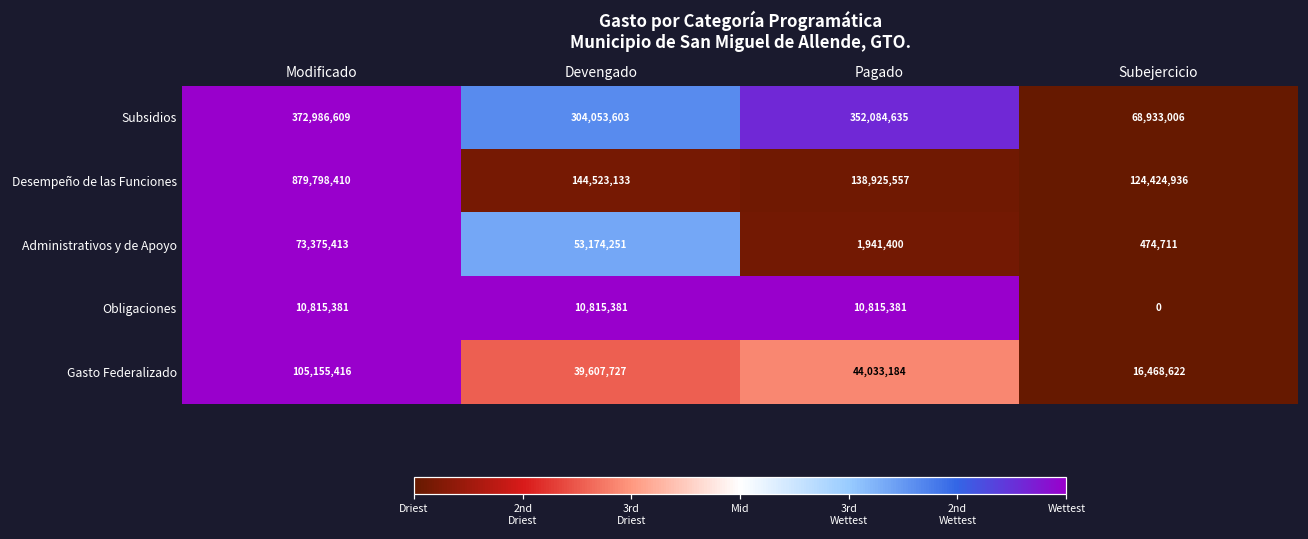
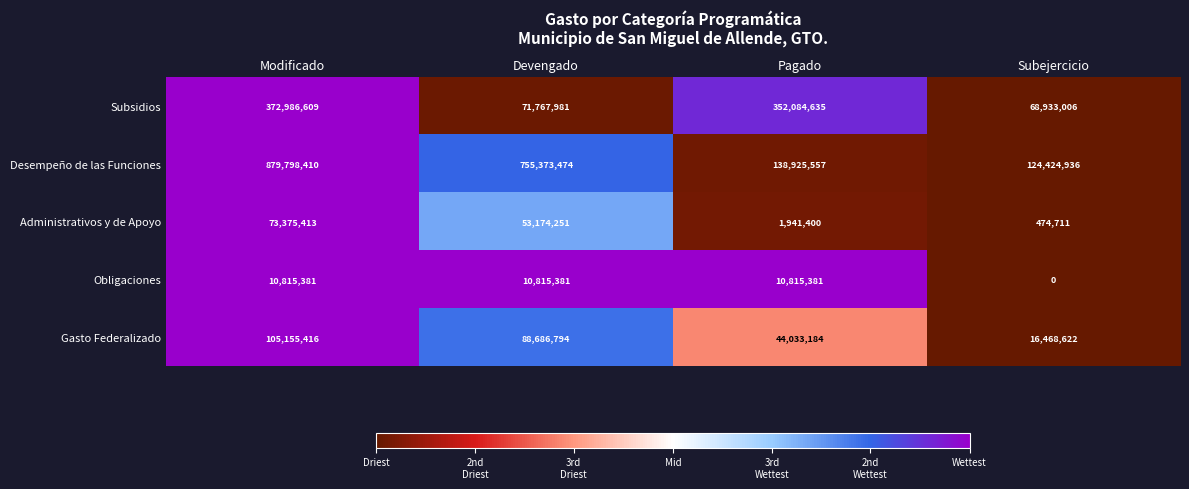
  {
    "Subsidios": {
      "Modificado": "372,986,609",
-     "Devengado": "304,053,603",
+     "Devengado": "71,767,981",
      "Pagado": "352,084,635",
      "Subejercicio": "68,933,006"
    },
    "Desempeño de las Funciones": {
      "Modificado": "879,798,410",
-     "Devengado": "144,523,133",
+     "Devengado": "755,373,474",
      "Pagado": "138,925,557",
      "Subejercicio": "124,424,936"
    },
    "Administrativos y de Apoyo": {
      "Modificado": "73,375,413",
      "Devengado": "53,174,251",
      "Pagado": "1,941,400",
      "Subejercicio": "474,711"
    },
    "Obligaciones": {
      "Modificado": "10,815,381",
      "Devengado": "10,815,381",
      "Pagado": "10,815,381",
      "Subejercicio": "0"
    },
    "Gasto Federalizado": {
      "Modificado": "105,155,416",
-     "Devengado": "39,607,727",
+     "Devengado": "88,686,794",
      "Pagado": "44,033,184",
      "Subejercicio": "16,468,622"
    }
  }
